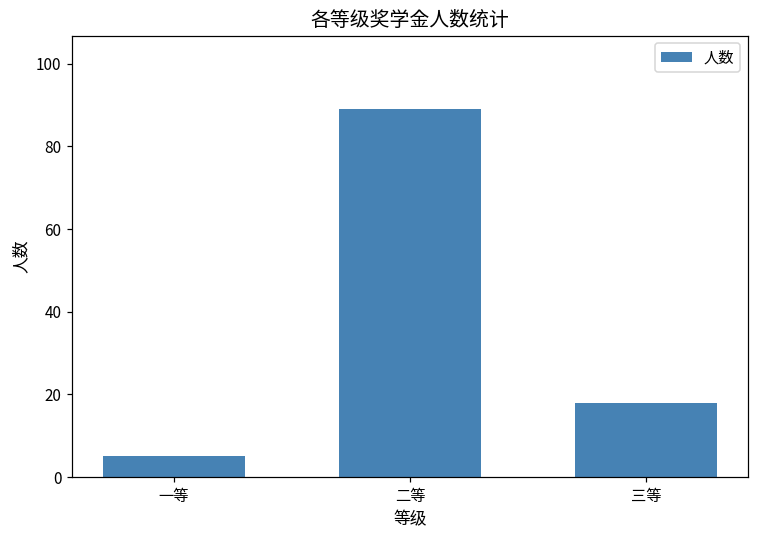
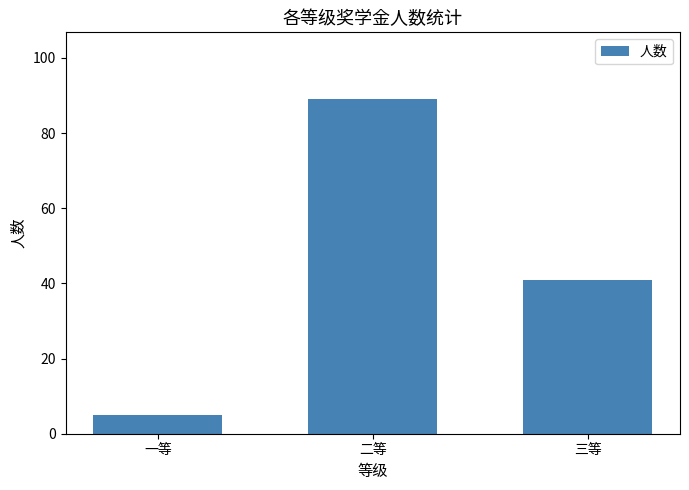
  {
    "一等": 5,
    "二等": 89,
-   "三等": 18
+   "三等": 41
  }
